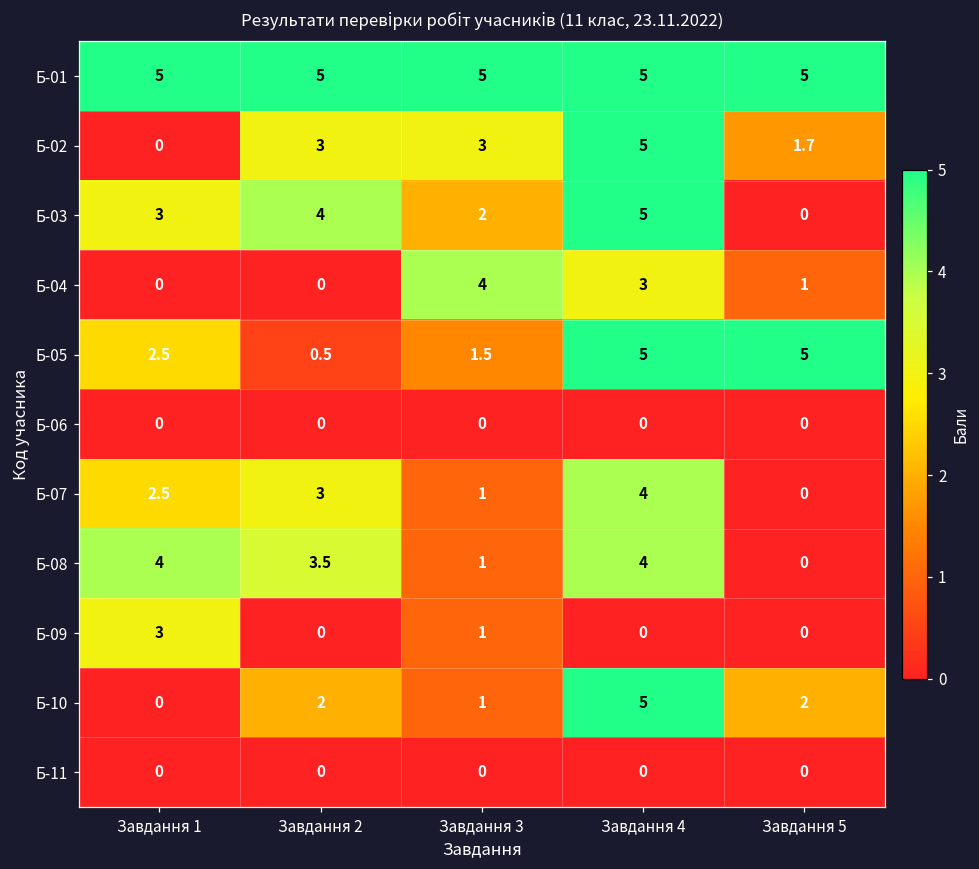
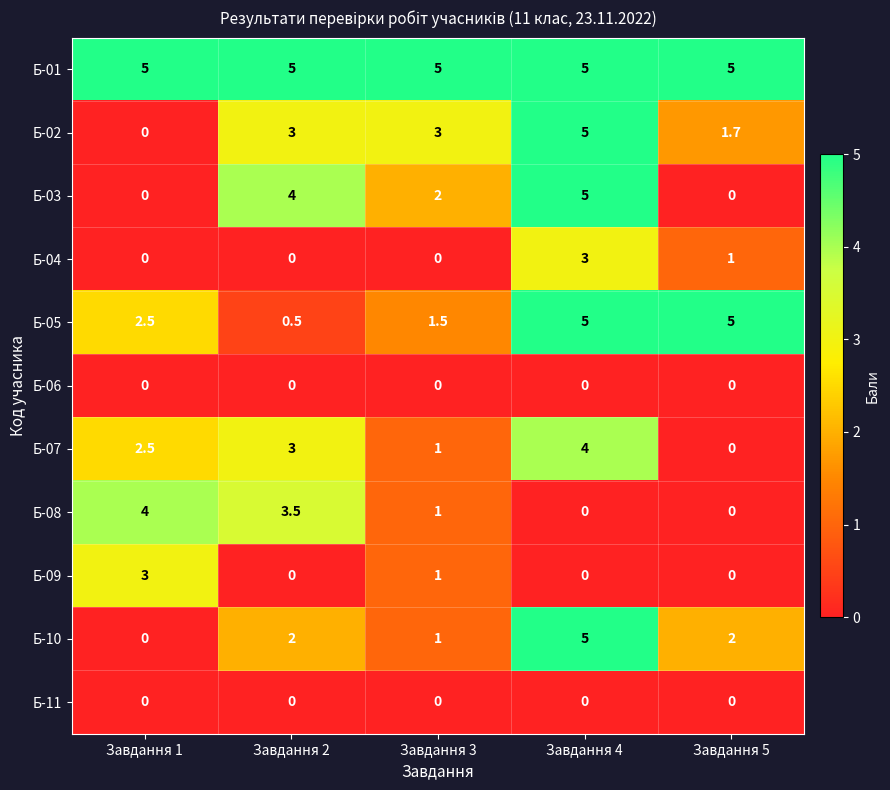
  {
    "Б-01": {
      "Завдання 1": 5,
      "Завдання 2": 5,
      "Завдання 3": 5,
      "Завдання 4": 5,
      "Завдання 5": 5
    },
    "Б-02": {
      "Завдання 1": 0,
      "Завдання 2": 3,
      "Завдання 3": 3,
      "Завдання 4": 5,
      "Завдання 5": 1.7
    },
    "Б-03": {
-     "Завдання 1": 3,
+     "Завдання 1": 0,
      "Завдання 2": 4,
      "Завдання 3": 2,
      "Завдання 4": 5,
      "Завдання 5": 0
    },
    "Б-04": {
      "Завдання 1": 0,
      "Завдання 2": 0,
-     "Завдання 3": 4,
+     "Завдання 3": 0,
      "Завдання 4": 3,
      "Завдання 5": 1
    },
    "Б-05": {
      "Завдання 1": 2.5,
      "Завдання 2": 0.5,
      "Завдання 3": 1.5,
      "Завдання 4": 5,
      "Завдання 5": 5
    },
    "Б-06": {
      "Завдання 1": 0,
      "Завдання 2": 0,
      "Завдання 3": 0,
      "Завдання 4": 0,
      "Завдання 5": 0
    },
    "Б-07": {
      "Завдання 1": 2.5,
      "Завдання 2": 3,
      "Завдання 3": 1,
      "Завдання 4": 4,
      "Завдання 5": 0
    },
    "Б-08": {
      "Завдання 1": 4,
      "Завдання 2": 3.5,
      "Завдання 3": 1,
-     "Завдання 4": 4,
+     "Завдання 4": 0,
      "Завдання 5": 0
    },
    "Б-09": {
      "Завдання 1": 3,
      "Завдання 2": 0,
      "Завдання 3": 1,
      "Завдання 4": 0,
      "Завдання 5": 0
    },
    "Б-10": {
      "Завдання 1": 0,
      "Завдання 2": 2,
      "Завдання 3": 1,
      "Завдання 4": 5,
      "Завдання 5": 2
    },
    "Б-11": {
      "Завдання 1": 0,
      "Завдання 2": 0,
      "Завдання 3": 0,
      "Завдання 4": 0,
      "Завдання 5": 0
    }
  }
